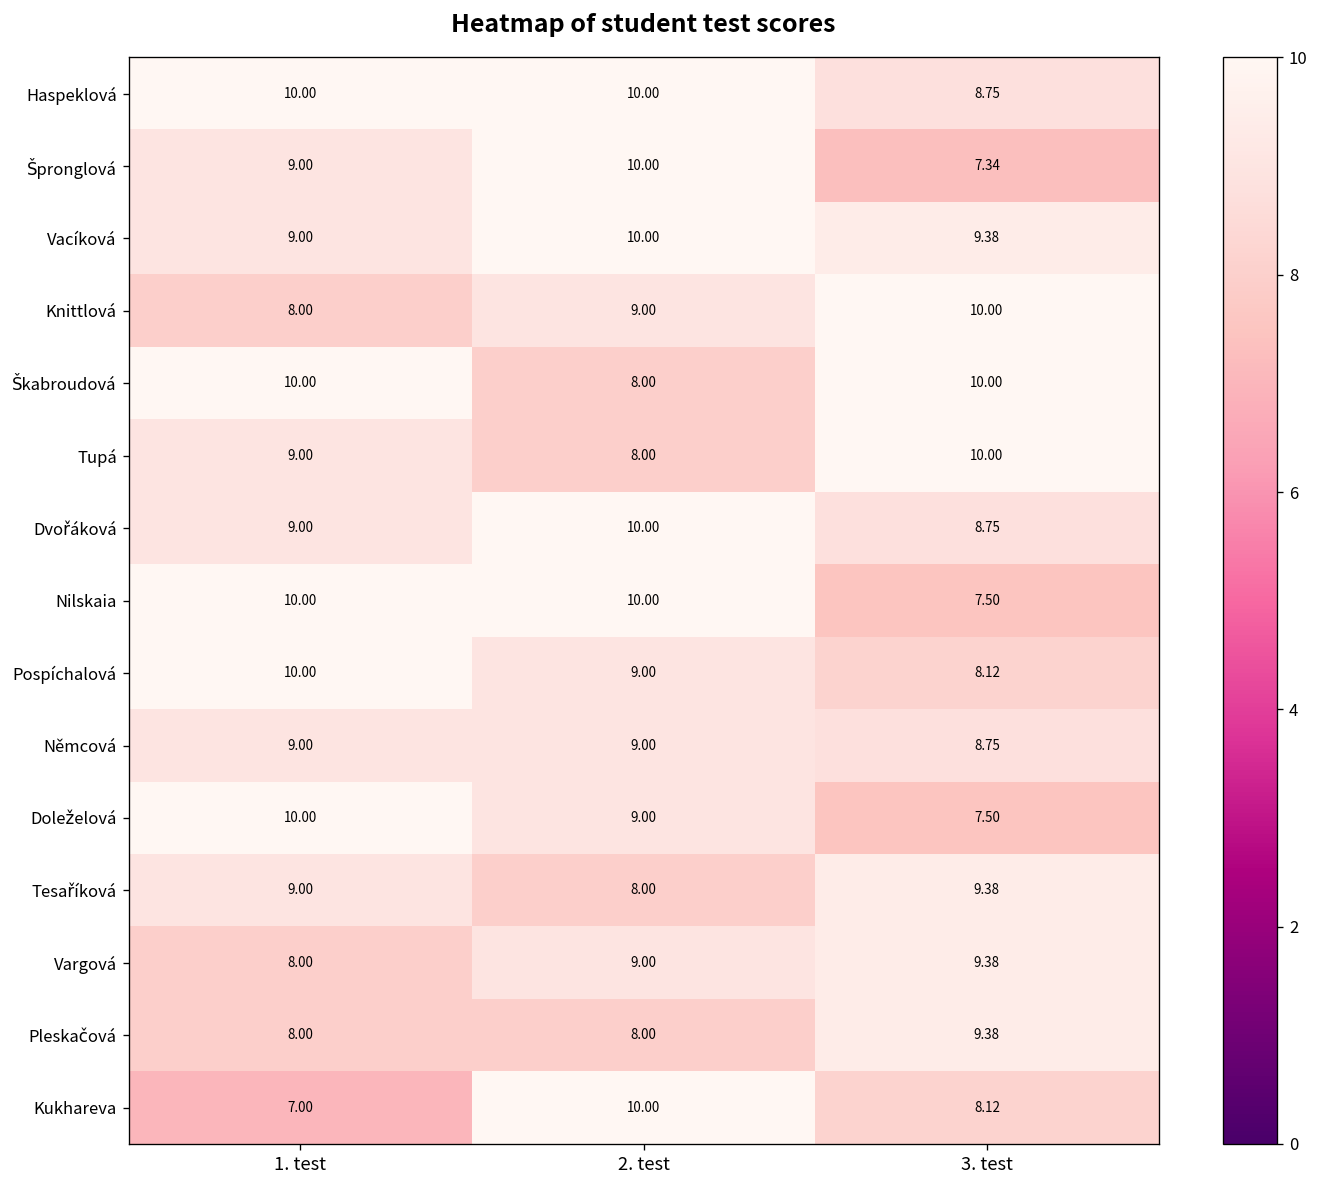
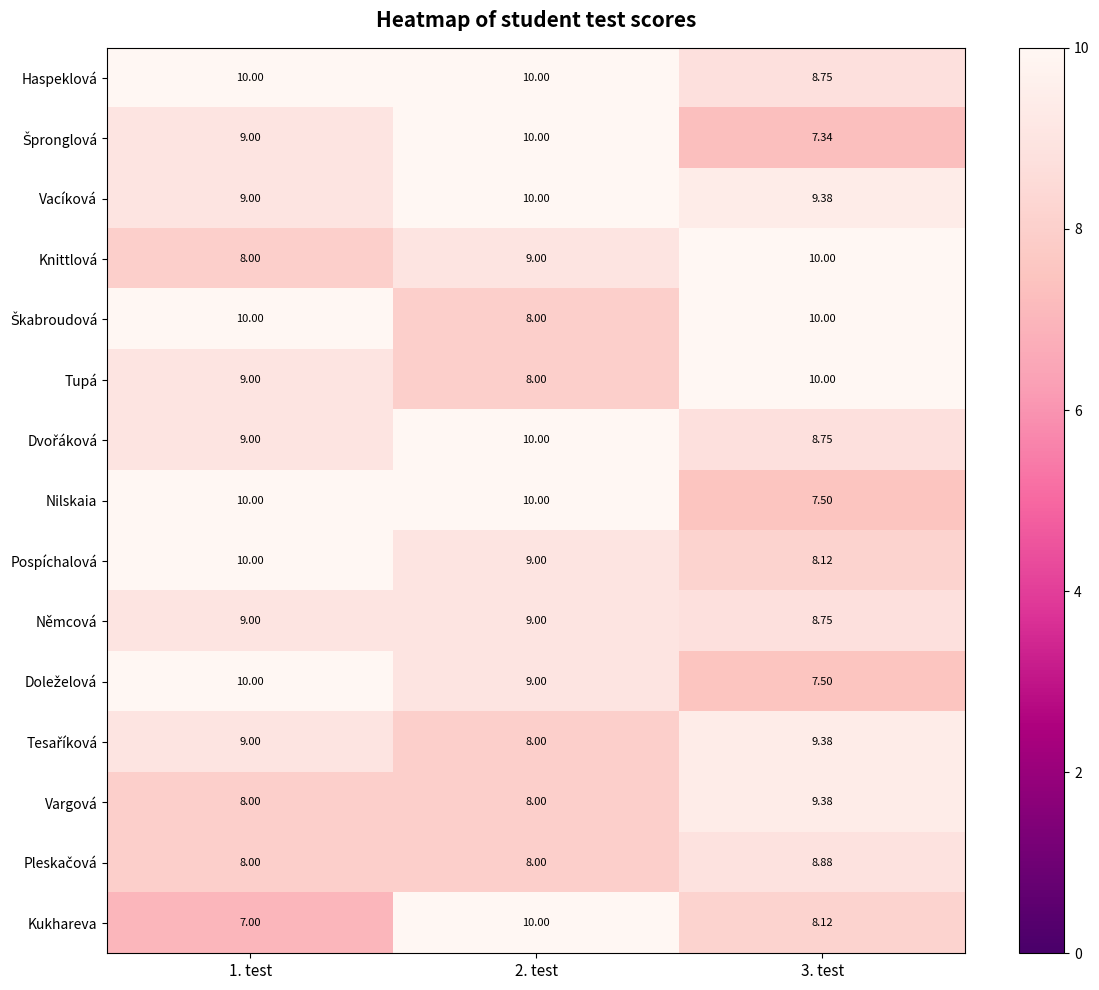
  {
    "Haspeklová": {
      "1. test": 10.00,
      "2. test": 10.00,
      "3. test": 8.75
    },
    "Špronglová": {
      "1. test": 9.00,
      "2. test": 10.00,
      "3. test": 7.34
    },
    "Vacíková": {
      "1. test": 9.00,
      "2. test": 10.00,
      "3. test": 9.38
    },
    "Knittlová": {
      "1. test": 8.00,
      "2. test": 9.00,
      "3. test": 10.00
    },
    "Škabroudová": {
      "1. test": 10.00,
      "2. test": 8.00,
      "3. test": 10.00
    },
    "Tupá": {
      "1. test": 9.00,
      "2. test": 8.00,
      "3. test": 10.00
    },
    "Dvořáková": {
      "1. test": 9.00,
      "2. test": 10.00,
      "3. test": 8.75
    },
    "Nilskaia": {
      "1. test": 10.00,
      "2. test": 10.00,
      "3. test": 7.50
    },
    "Pospíchalová": {
      "1. test": 10.00,
      "2. test": 9.00,
      "3. test": 8.12
    },
    "Němcová": {
      "1. test": 9.00,
      "2. test": 9.00,
      "3. test": 8.75
    },
    "Doleželová": {
      "1. test": 10.00,
      "2. test": 9.00,
      "3. test": 7.50
    },
    "Tesaříková": {
      "1. test": 9.00,
      "2. test": 8.00,
      "3. test": 9.38
    },
    "Vargová": {
      "1. test": 8.00,
-     "2. test": 9.00,
+     "2. test": 8.00,
      "3. test": 9.38
    },
    "Pleskačová": {
      "1. test": 8.00,
      "2. test": 8.00,
-     "3. test": 9.38
+     "3. test": 8.88
    },
    "Kukhareva": {
      "1. test": 7.00,
      "2. test": 10.00,
      "3. test": 8.12
    }
  }
